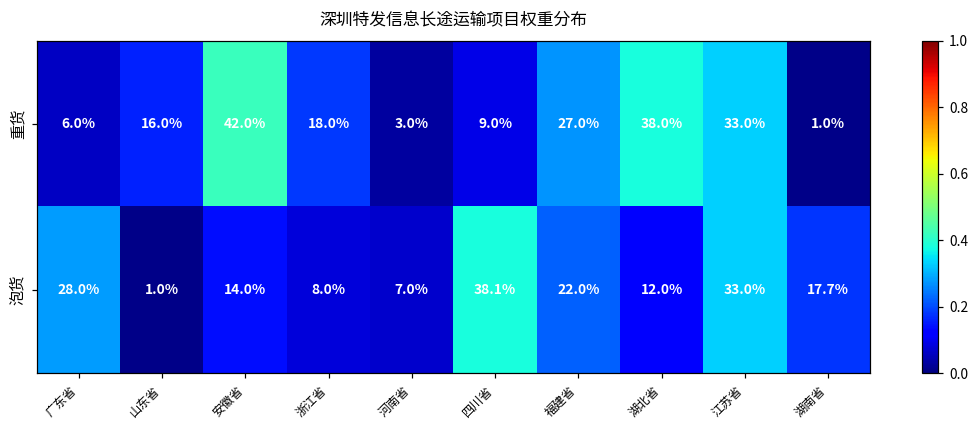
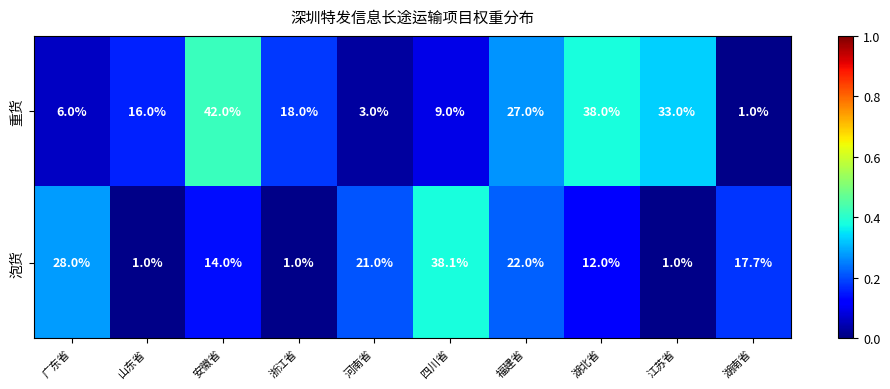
  {
    "重货": {
      "广东省": "6.0%",
      "山东省": "16.0%",
      "安徽省": "42.0%",
      "浙江省": "18.0%",
      "河南省": "3.0%",
      "四川省": "9.0%",
      "福建省": "27.0%",
      "湖北省": "38.0%",
      "江苏省": "33.0%",
      "湖南省": "1.0%"
    },
    "泡货": {
      "广东省": "28.0%",
      "山东省": "1.0%",
      "安徽省": "14.0%",
-     "浙江省": "8.0%",
-     "河南省": "7.0%",
+     "浙江省": "1.0%",
+     "河南省": "21.0%",
      "四川省": "38.1%",
      "福建省": "22.0%",
      "湖北省": "12.0%",
-     "江苏省": "33.0%",
+     "江苏省": "1.0%",
      "湖南省": "17.7%"
    }
  }
